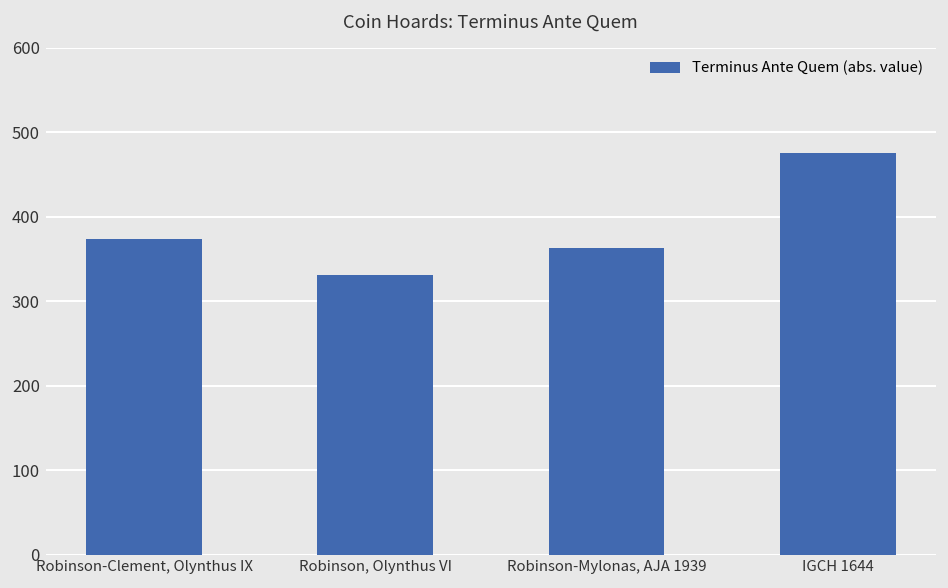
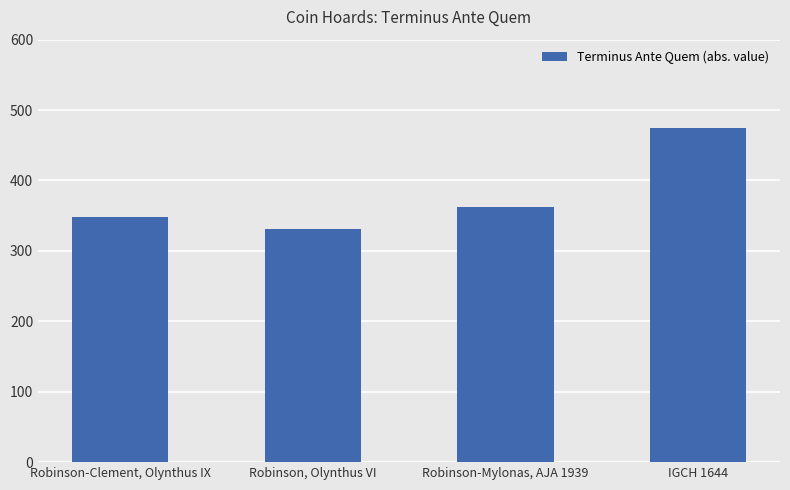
  {
-   "Robinson-Clement, Olynthus IX": 370,
+   "Robinson-Clement, Olynthus IX": 350,
    "Robinson, Olynthus VI": 330,
    "Robinson-Mylonas, AJA 1939": 360,
    "IGCH 1644": 480
  }
